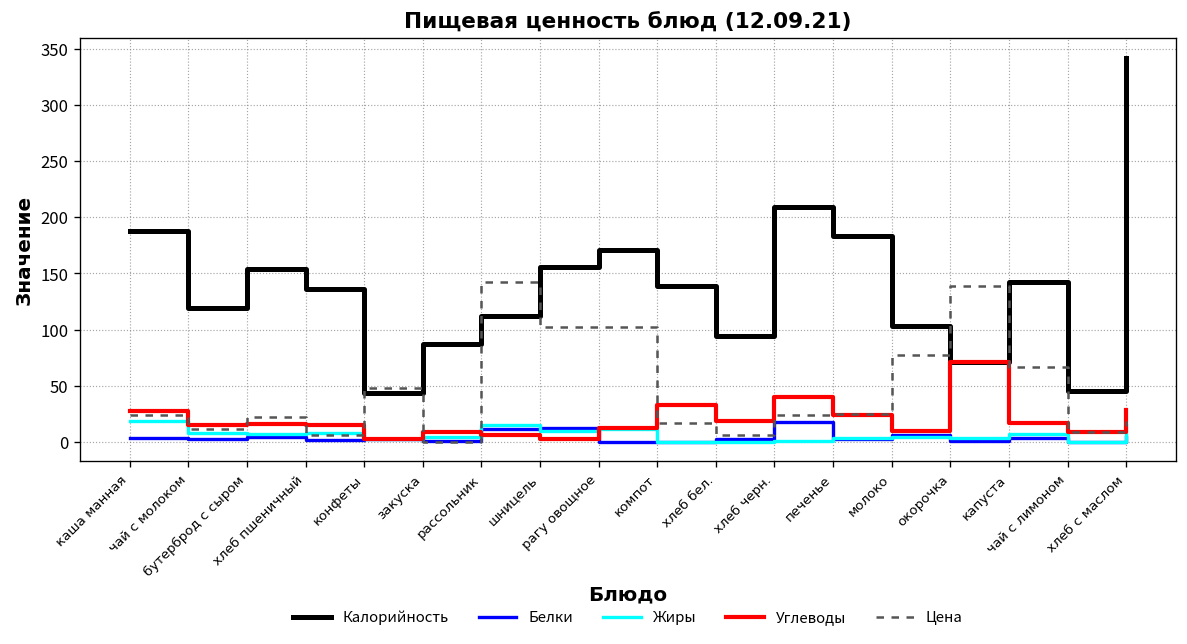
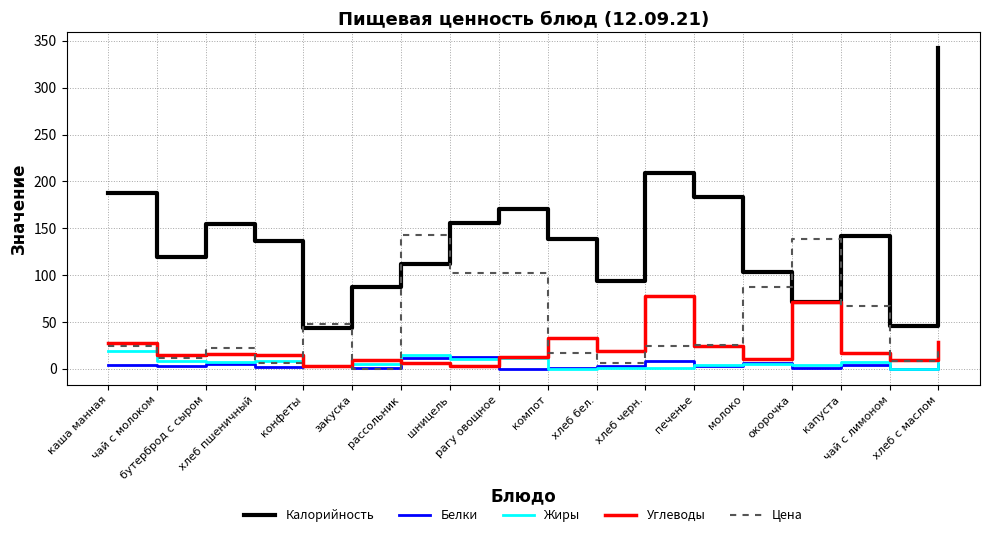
  {
    "Калорийность": {
      "каша манная": 190,
      "чай с молоком": 120,
      "бутерброд с сыром": 150,
      "хлеб пшеничный": 140,
      "конфеты": 40,
      "закуска": 90,
      "рассольник": 110,
      "шницель": 160,
      "рагу овощное": 170,
      "компот": 140,
      "хлеб бел.": 90,
      "хлеб черн.": 210,
      "печенье": 180,
      "молоко": 100,
      "капуста": 140,
      "чай с лимоном": 50,
      "хлеб с маслом": 340
    },
    "Белки": {
      "каша манная": 0,
      "чай с молоком": 0,
      "хлеб пшеничный": 0,
      "рассольник": 10,
      "шницель": 10,
      "рагу овощное": 0,
      "хлеб бел.": 0,
-     "хлеб черн.": 20,
+     "хлеб черн.": 10,
      "окорочка": 0,
      "капуста": 0,
      "хлеб с маслом": 0
    },
    "Жиры": {
      "каша манная": 20,
      "чай с молоком": 10,
      "закуска": 10,
      "рассольник": 20,
      "шницель": 10,
      "хлеб бел.": 0,
      "хлеб черн.": 0,
      "окорочка": 0,
      "капуста": 10,
      "хлеб с маслом": 20
    },
    "Углеводы": {
      "каша манная": 30,
      "чай с молоком": 20,
      "бутерброд с сыром": 20,
      "хлеб пшеничный": 20,
      "закуска": 10,
      "рассольник": 10,
      "шницель": 0,
      "компот": 30,
      "хлеб бел.": 20,
-     "хлеб черн.": 40,
+     "хлеб черн.": 80,
      "молоко": 10,
      "капуста": 20,
      "хлеб с маслом": 30
    },
    "Цена": {
      "каша манная": 20,
      "чай с молоком": 10,
      "бутерброд с сыром": 20,
      "конфеты": 50,
      "рассольник": 140,
      "шницель": 100,
      "рагу овощное": 100,
      "компот": 20,
      "хлеб бел.": 10,
      "хлеб черн.": 20,
-     "молоко": 80,
+     "молоко": 90,
      "окорочка": 140,
      "капуста": 70,
      "хлеб с маслом": 20
    }
  }
